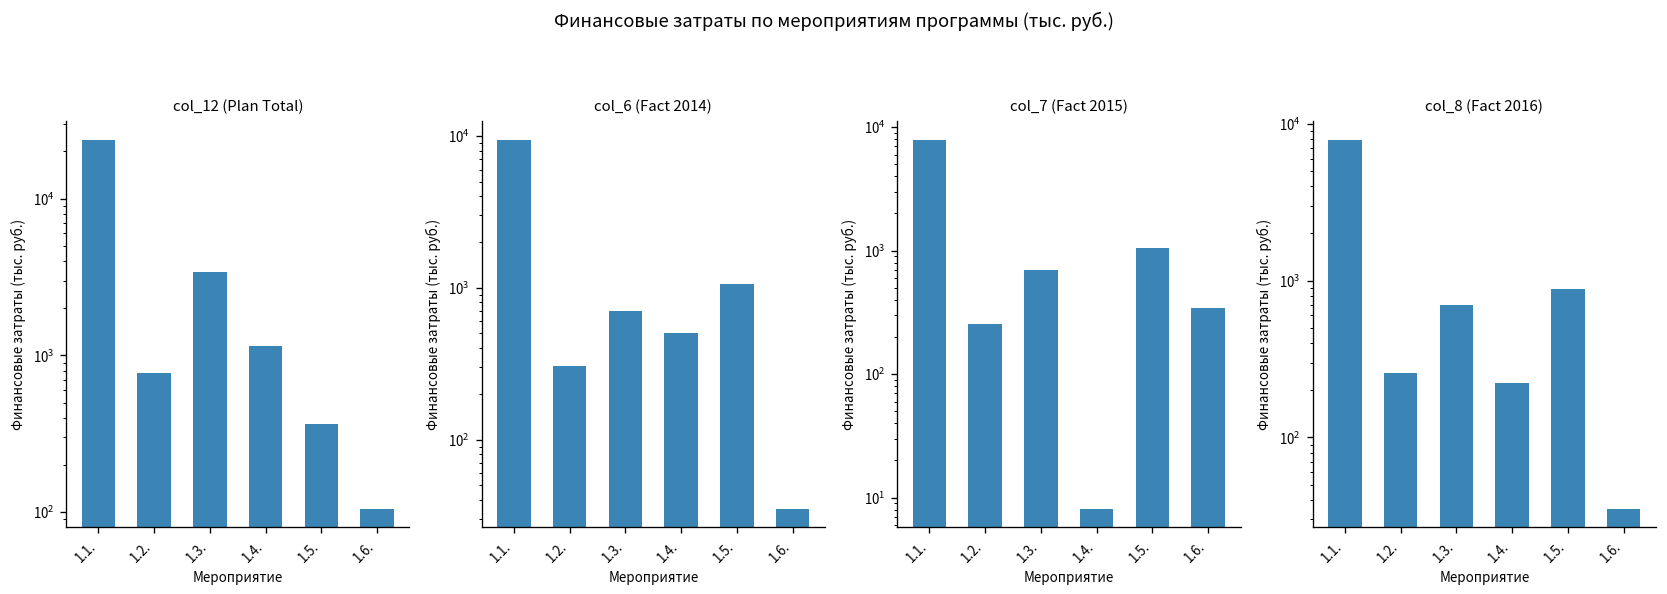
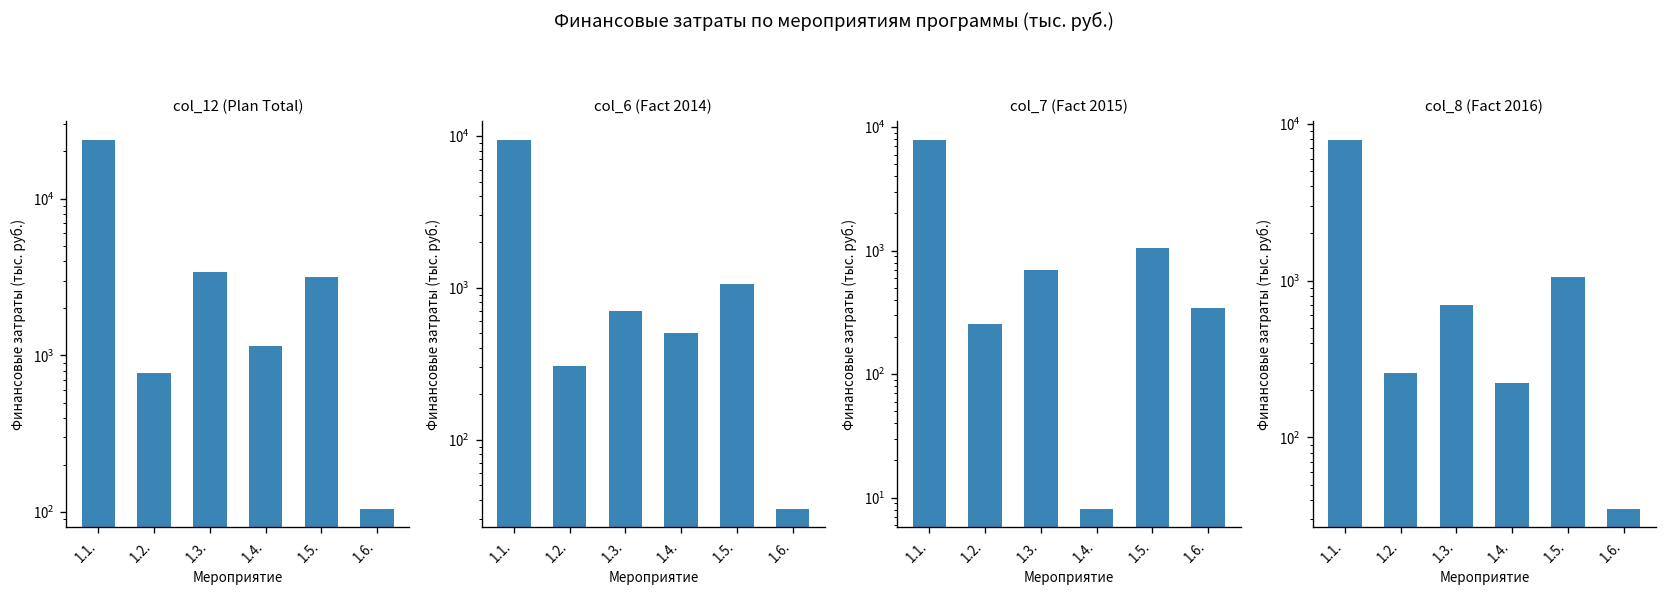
  {
    "col_12 (Plan Total)": {
      "1.1.": 24000,
      "1.2.": 800,
      "1.3.": 3400,
      "1.4.": 1100,
-     "1.5.": 360,
+     "1.5.": 3200,
      "1.6.": 110
    },
    "col_6 (Fact 2014)": {
      "1.1.": 9000,
      "1.2.": 310,
      "1.3.": 700,
      "1.4.": 510,
      "1.5.": 1100,
      "1.6.": 35
    },
    "col_7 (Fact 2015)": {
      "1.1.": 8000,
      "1.2.": 260,
      "1.3.": 700,
      "1.4.": 8,
      "1.5.": 1100,
      "1.6.": 340
    },
    "col_8 (Fact 2016)": {
      "1.1.": 8000,
      "1.2.": 260,
      "1.3.": 700,
      "1.4.": 220,
-     "1.5.": 900,
+     "1.5.": 1100,
      "1.6.": 35
    }
  }
